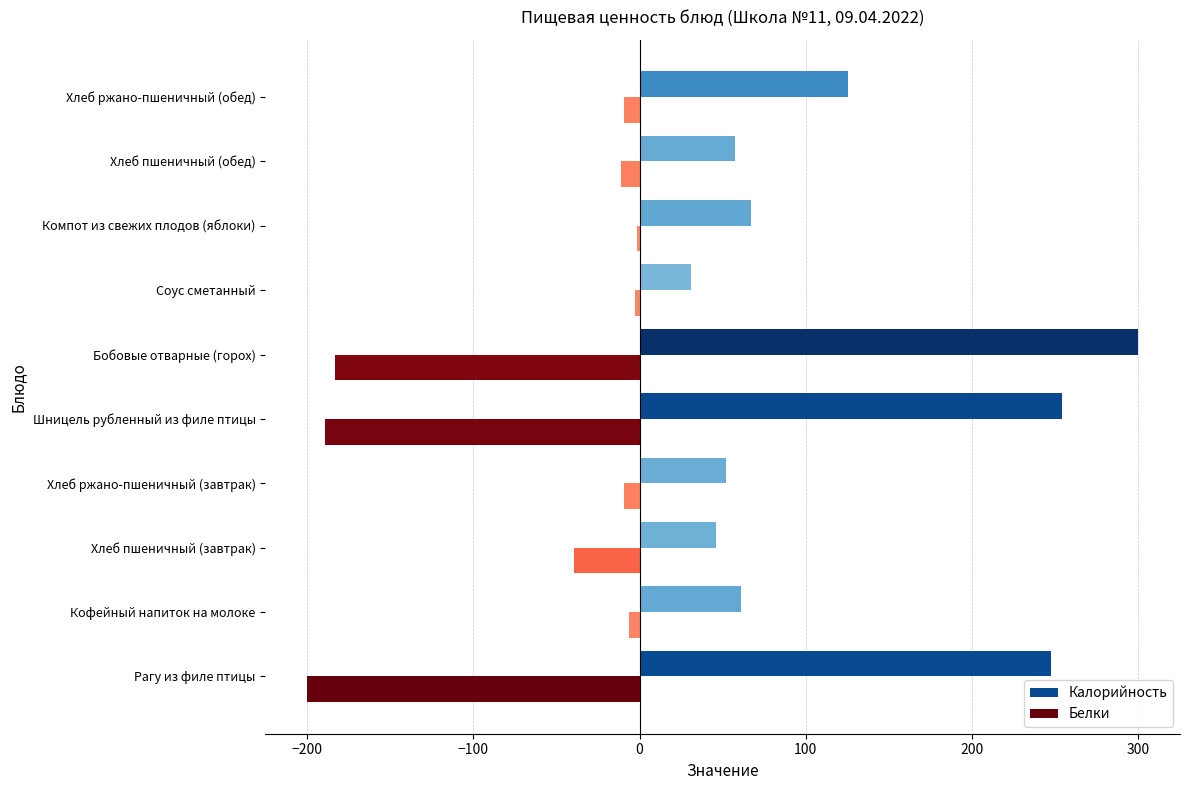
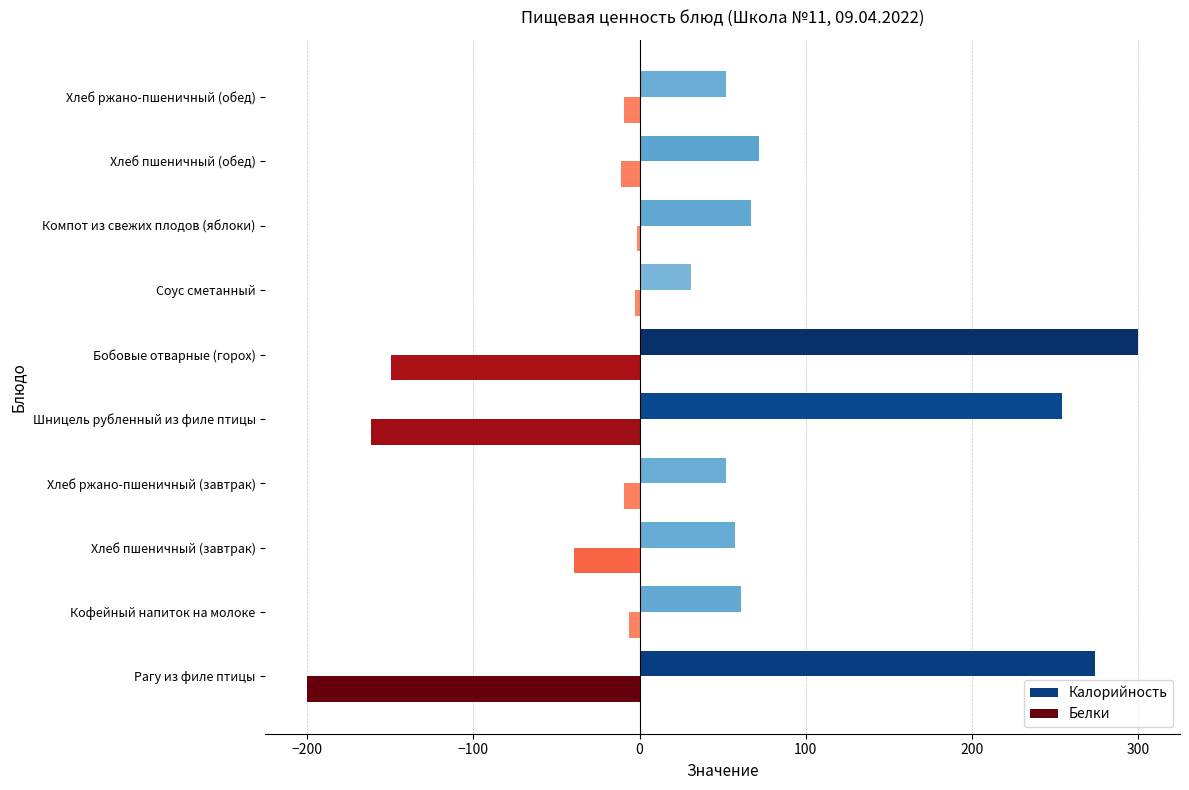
  {
    "Калорийность": {
-     "Хлеб ржано-пшеничный (обед)": 125,
-     "Хлеб пшеничный (обед)": 58,
+     "Хлеб ржано-пшеничный (обед)": 52,
+     "Хлеб пшеничный (обед)": 72,
      "Компот из свежих плодов (яблоки)": 67,
      "Соус сметанный": 31,
      "Бобовые отварные (горох)": 300,
      "Шницель рубленный из филе птицы": 254,
      "Хлеб ржано-пшеничный (завтрак)": 52,
-     "Хлеб пшеничный (завтрак)": 46,
+     "Хлеб пшеничный (завтрак)": 58,
      "Кофейный напиток на молоке": 61,
-     "Рагу из филе птицы": 247
+     "Рагу из филе птицы": 274
    },
    "Белки": {
      "Хлеб ржано-пшеничный (обед)": -9,
      "Хлеб пшеничный (обед)": -11,
      "Компот из свежих плодов (яблоки)": -2,
      "Соус сметанный": -3,
-     "Бобовые отварные (горох)": -183,
-     "Шницель рубленный из филе птицы": -189,
+     "Бобовые отварные (горох)": -149,
+     "Шницель рубленный из филе птицы": -162,
      "Хлеб ржано-пшеничный (завтрак)": -9,
      "Хлеб пшеничный (завтрак)": -39,
      "Кофейный напиток на молоке": -6,
      "Рагу из филе птицы": -200
    }
  }
